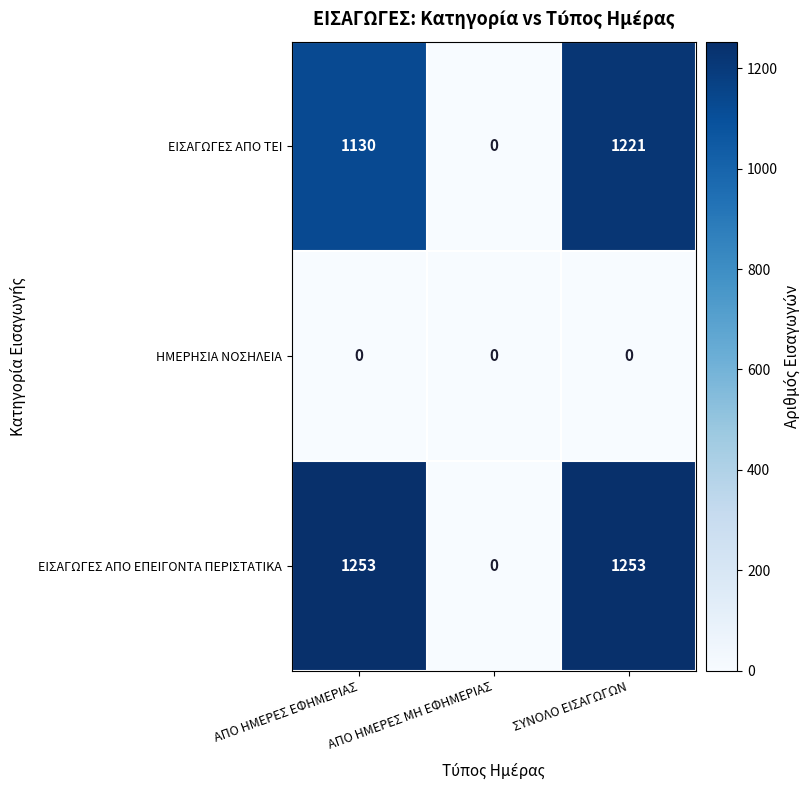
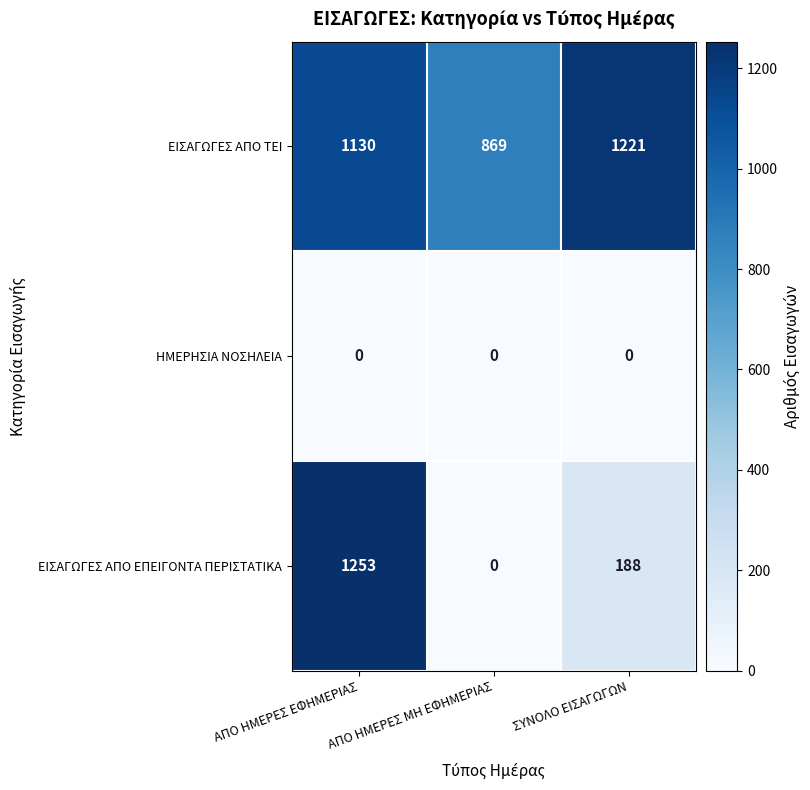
  {
    "ΕΙΣΑΓΩΓΕΣ ΑΠΟ ΤΕΙ": {
      "ΑΠΟ ΗΜΕΡΕΣ ΕΦΗΜΕΡΙΑΣ": 1130,
-     "ΑΠΟ ΗΜΕΡΕΣ ΜΗ ΕΦΗΜΕΡΙΑΣ": 0,
+     "ΑΠΟ ΗΜΕΡΕΣ ΜΗ ΕΦΗΜΕΡΙΑΣ": 869,
      "ΣΥΝΟΛΟ ΕΙΣΑΓΩΓΩΝ": 1221
    },
    "ΗΜΕΡΗΣΙΑ ΝΟΣΗΛΕΙΑ": {
      "ΑΠΟ ΗΜΕΡΕΣ ΕΦΗΜΕΡΙΑΣ": 0,
      "ΑΠΟ ΗΜΕΡΕΣ ΜΗ ΕΦΗΜΕΡΙΑΣ": 0,
      "ΣΥΝΟΛΟ ΕΙΣΑΓΩΓΩΝ": 0
    },
    "ΕΙΣΑΓΩΓΕΣ ΑΠΟ ΕΠΕΙΓΟΝΤΑ ΠΕΡΙΣΤΑΤΙΚΑ": {
      "ΑΠΟ ΗΜΕΡΕΣ ΕΦΗΜΕΡΙΑΣ": 1253,
      "ΑΠΟ ΗΜΕΡΕΣ ΜΗ ΕΦΗΜΕΡΙΑΣ": 0,
-     "ΣΥΝΟΛΟ ΕΙΣΑΓΩΓΩΝ": 1253
+     "ΣΥΝΟΛΟ ΕΙΣΑΓΩΓΩΝ": 188
    }
  }
